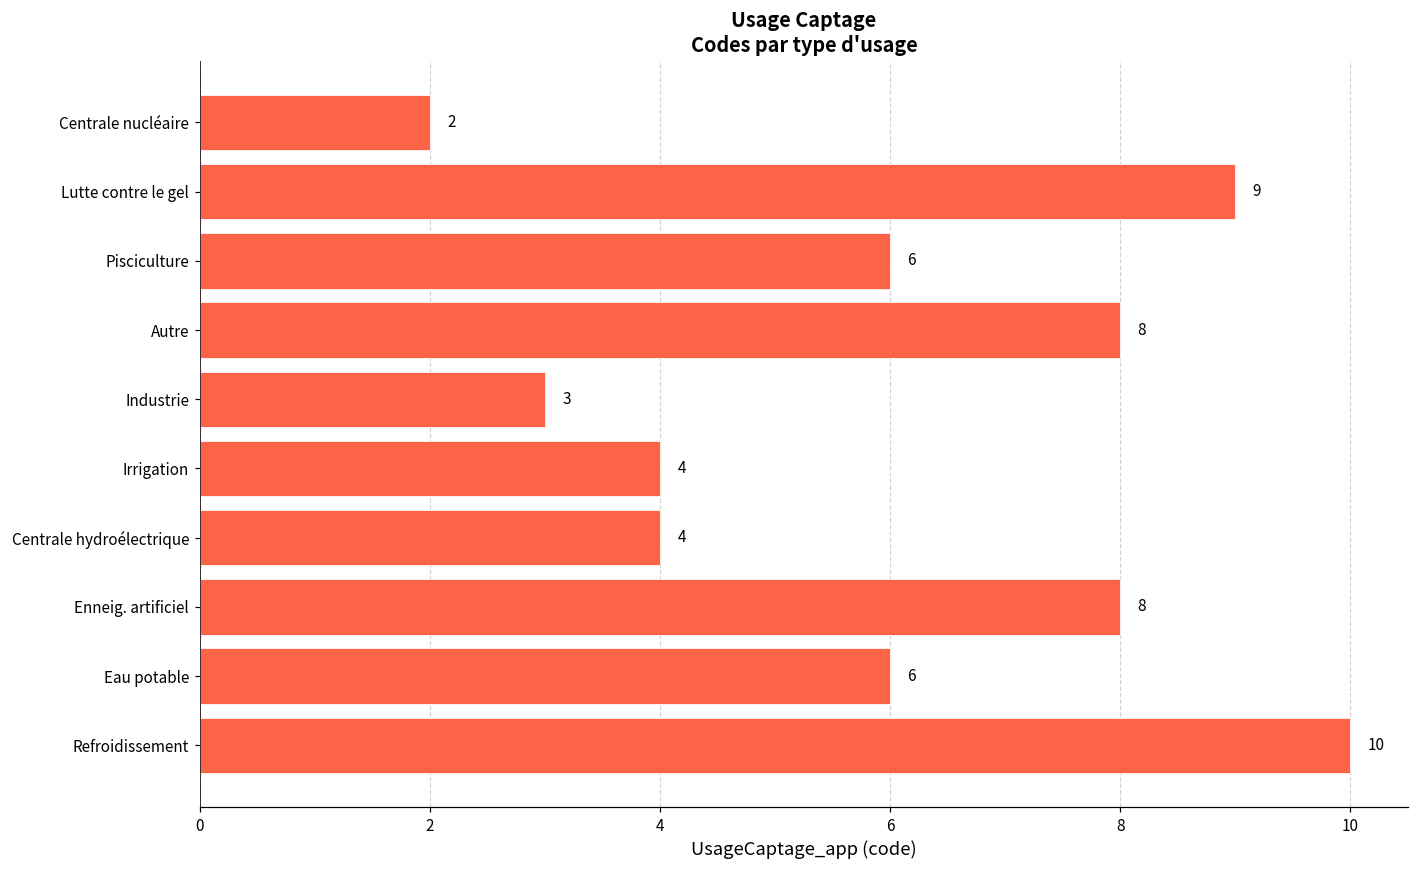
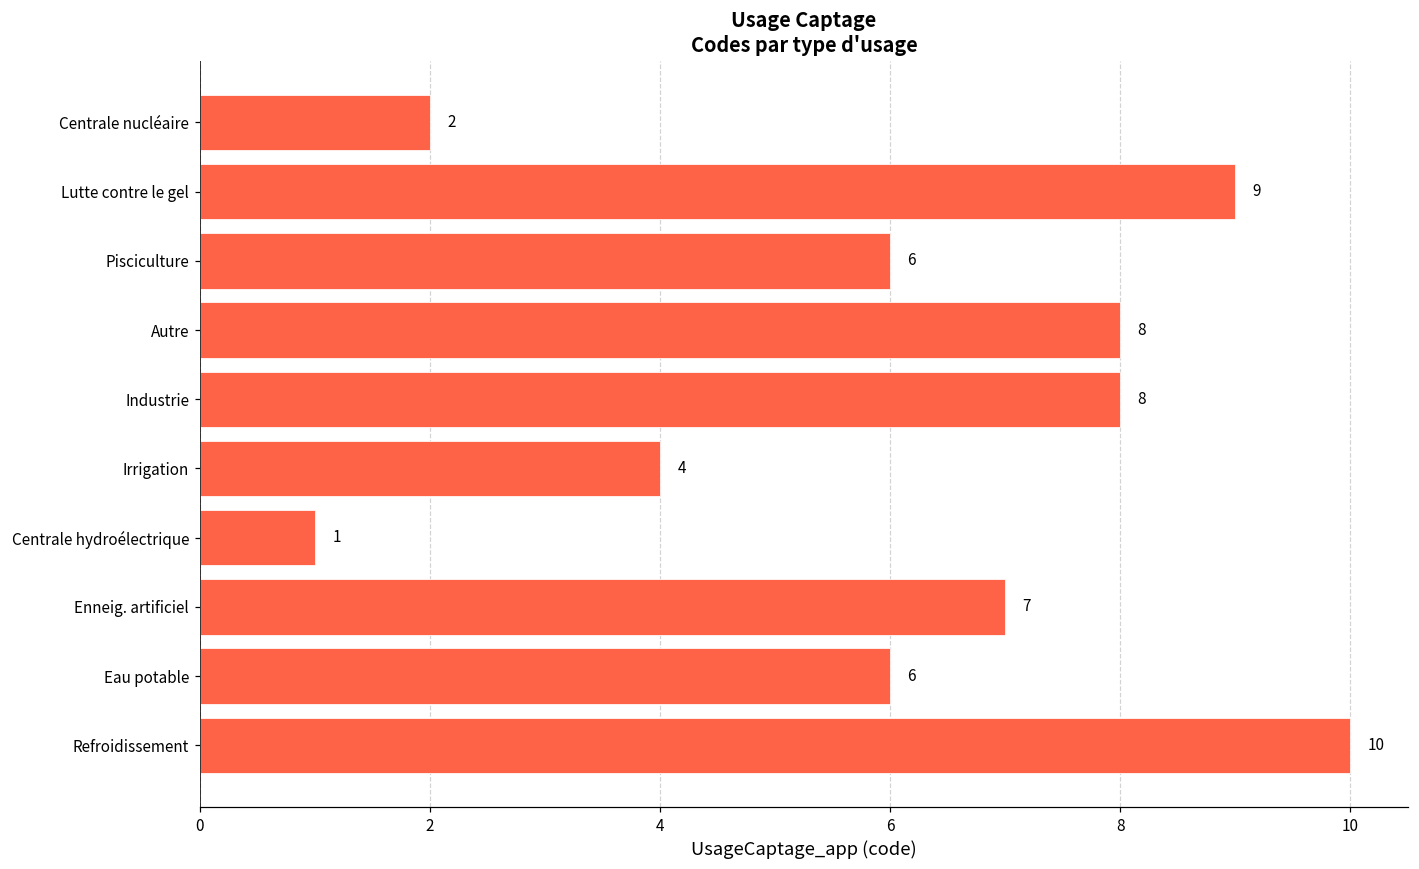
  {
    "Centrale nucléaire": 2,
    "Lutte contre le gel": 9,
    "Pisciculture": 6,
    "Autre": 8,
-   "Industrie": 3,
+   "Industrie": 8,
    "Irrigation": 4,
-   "Centrale hydroélectrique": 4,
-   "Enneig. artificiel": 8,
+   "Centrale hydroélectrique": 1,
+   "Enneig. artificiel": 7,
    "Eau potable": 6,
    "Refroidissement": 10
  }
